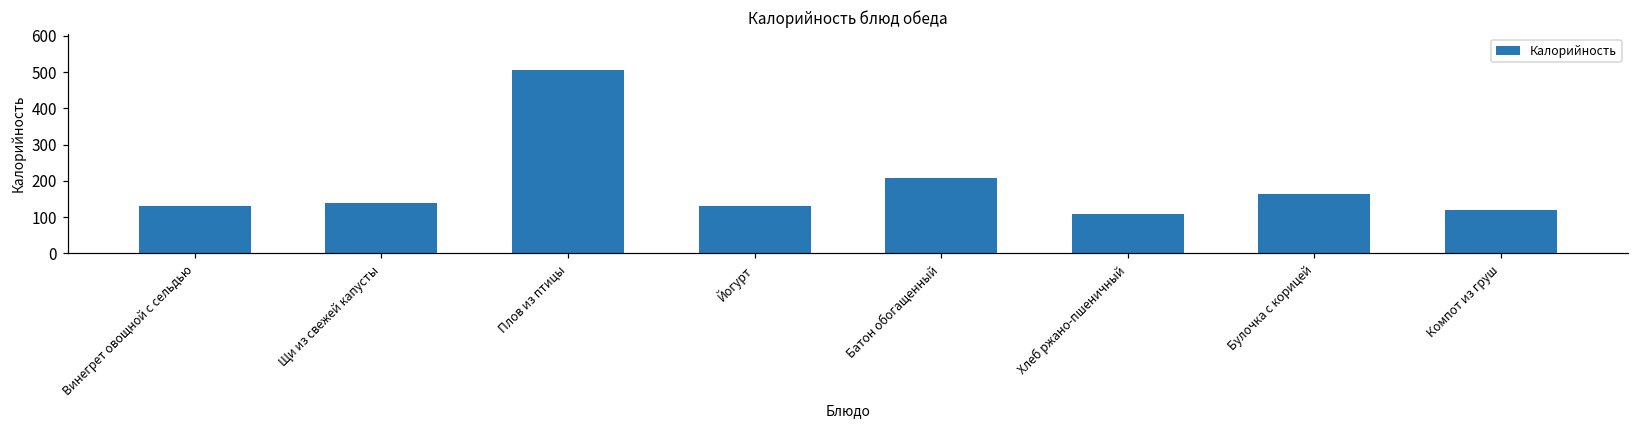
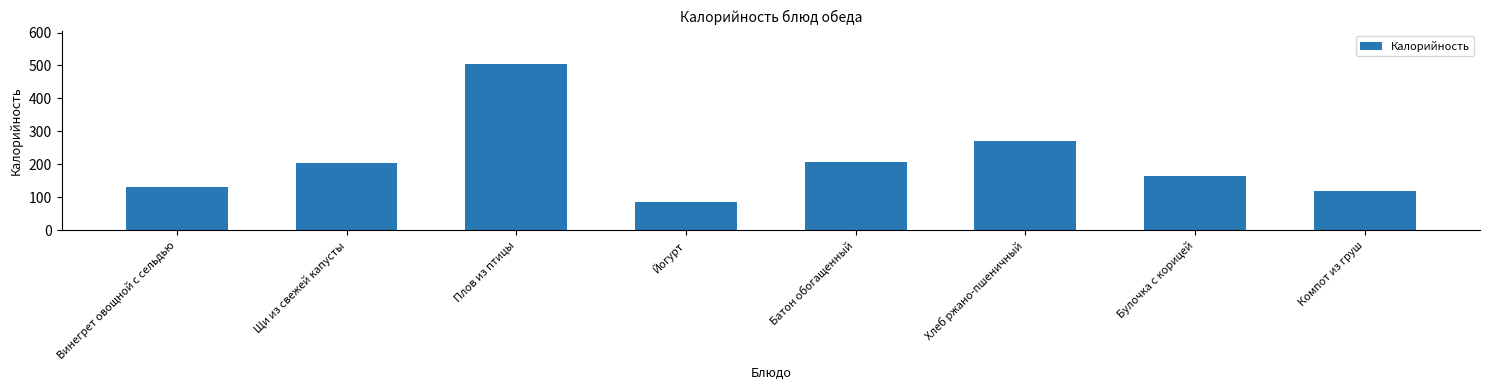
  {
    "Винегрет овощной с сельдью": 130,
-   "Щи из свежей капусты": 140,
+   "Щи из свежей капусты": 210,
    "Плов из птицы": 510,
-   "Йогурт": 130,
+   "Йогурт": 90,
    "Батон обогащенный": 210,
-   "Хлеб ржано-пшеничный": 110,
+   "Хлеб ржано-пшеничный": 270,
    "Булочка с корицей": 160,
    "Компот из груш": 120
  }
